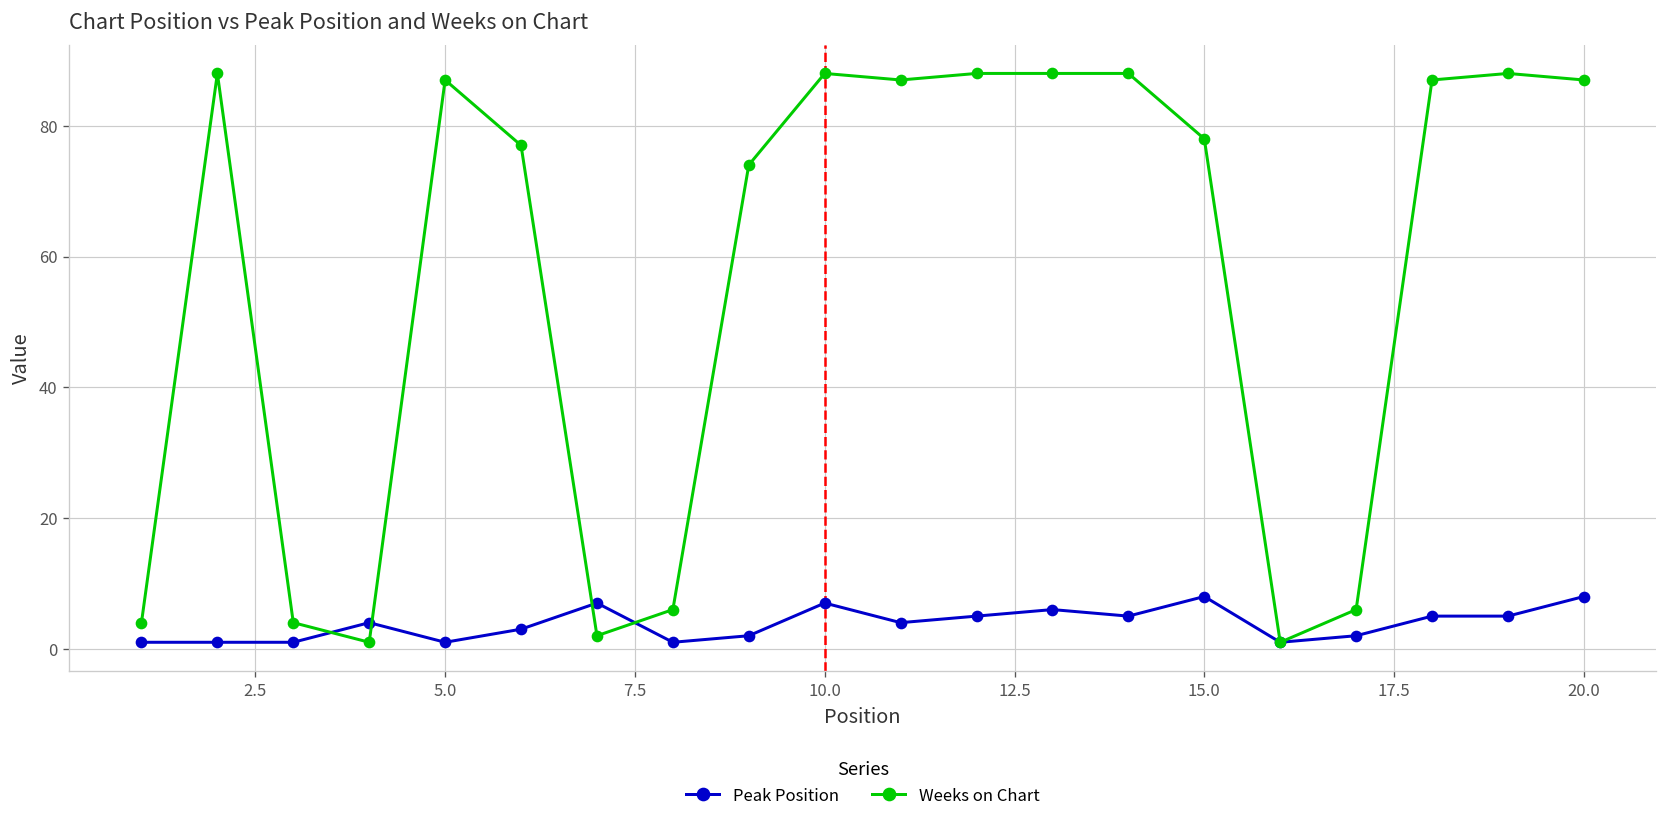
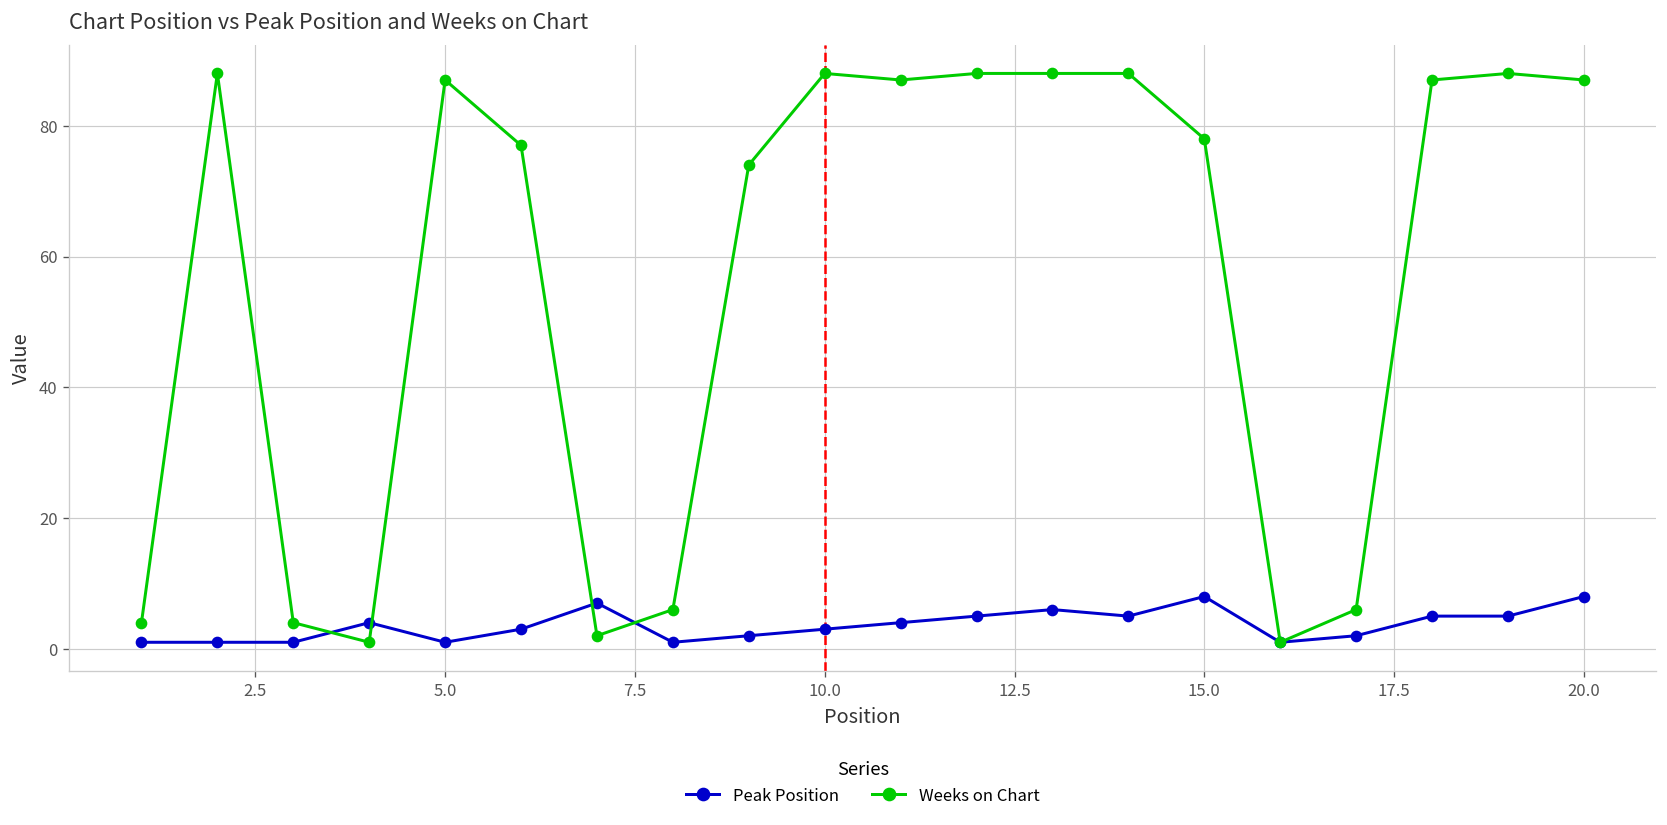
  {
    "Peak Position": {
      "5.0": 1,
-     "10.0": 7,
+     "10.0": 3,
      "15.0": 8,
      "20.0": 8
    },
    "Weeks on Chart": {
      "5.0": 87,
      "10.0": 88,
      "15.0": 78,
      "20.0": 87
    }
  }
